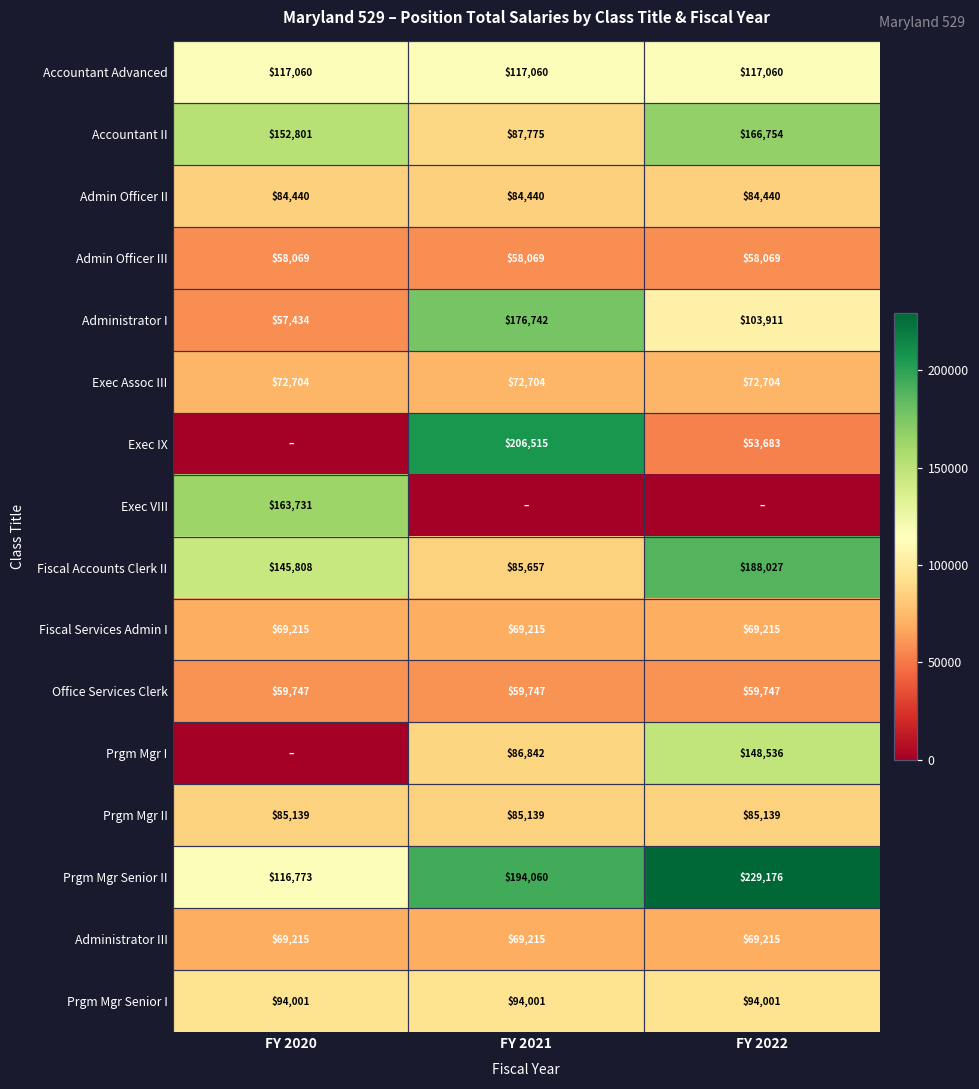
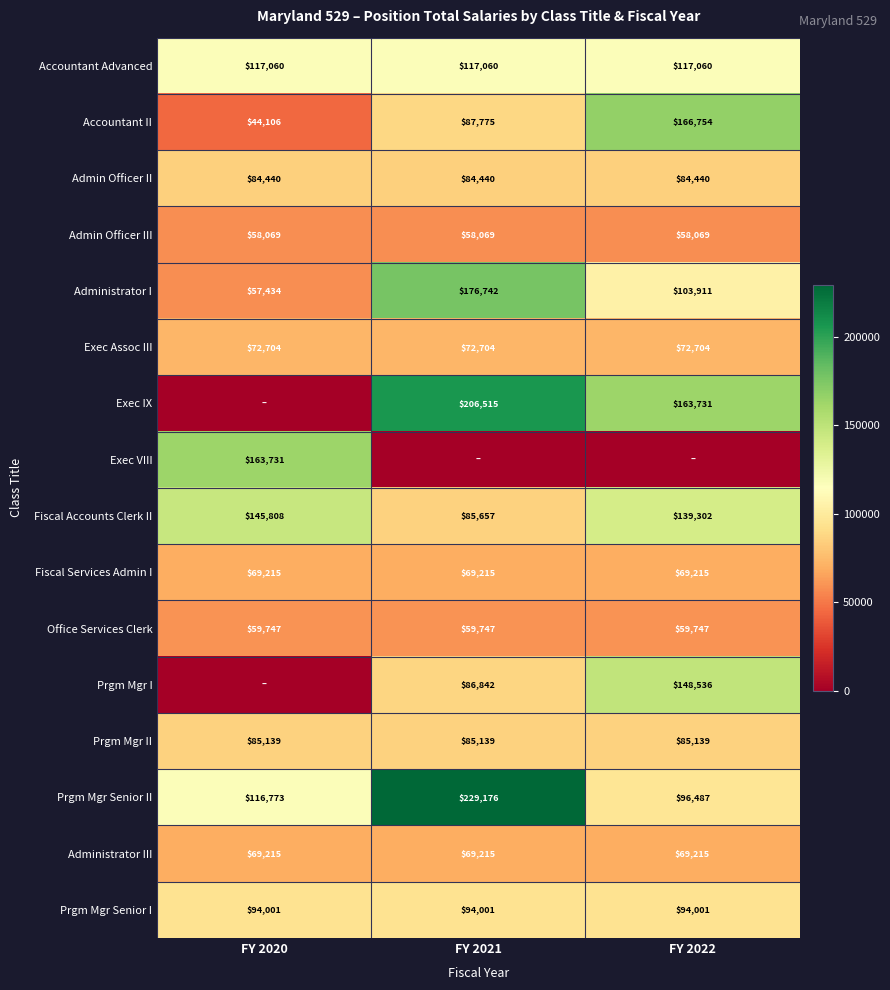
  {
    "Accountant Advanced": {
      "FY 2020": "$117,060",
      "FY 2021": "$117,060",
      "FY 2022": "$117,060"
    },
    "Accountant II": {
-     "FY 2020": "$152,801",
+     "FY 2020": "$44,106",
      "FY 2021": "$87,775",
      "FY 2022": "$166,754"
    },
    "Admin Officer II": {
      "FY 2020": "$84,440",
      "FY 2021": "$84,440",
      "FY 2022": "$84,440"
    },
    "Admin Officer III": {
      "FY 2020": "$58,069",
      "FY 2021": "$58,069",
      "FY 2022": "$58,069"
    },
    "Administrator I": {
      "FY 2020": "$57,434",
      "FY 2021": "$176,742",
      "FY 2022": "$103,911"
    },
    "Exec Assoc III": {
      "FY 2020": "$72,704",
      "FY 2021": "$72,704",
      "FY 2022": "$72,704"
    },
    "Exec IX": {
      "FY 2021": "$206,515",
-     "FY 2022": "$53,683"
+     "FY 2022": "$163,731"
    },
    "Exec VIII": {
      "FY 2020": "$163,731"
    },
    "Fiscal Accounts Clerk II": {
      "FY 2020": "$145,808",
      "FY 2021": "$85,657",
-     "FY 2022": "$188,027"
+     "FY 2022": "$139,302"
    },
    "Fiscal Services Admin I": {
      "FY 2020": "$69,215",
      "FY 2021": "$69,215",
      "FY 2022": "$69,215"
    },
    "Office Services Clerk": {
      "FY 2020": "$59,747",
      "FY 2021": "$59,747",
      "FY 2022": "$59,747"
    },
    "Prgm Mgr I": {
      "FY 2021": "$86,842",
      "FY 2022": "$148,536"
    },
    "Prgm Mgr II": {
      "FY 2020": "$85,139",
      "FY 2021": "$85,139",
      "FY 2022": "$85,139"
    },
    "Prgm Mgr Senior II": {
      "FY 2020": "$116,773",
-     "FY 2021": "$194,060",
-     "FY 2022": "$229,176"
+     "FY 2021": "$229,176",
+     "FY 2022": "$96,487"
    },
    "Administrator III": {
      "FY 2020": "$69,215",
      "FY 2021": "$69,215",
      "FY 2022": "$69,215"
    },
    "Prgm Mgr Senior I": {
      "FY 2020": "$94,001",
      "FY 2021": "$94,001",
      "FY 2022": "$94,001"
    }
  }
